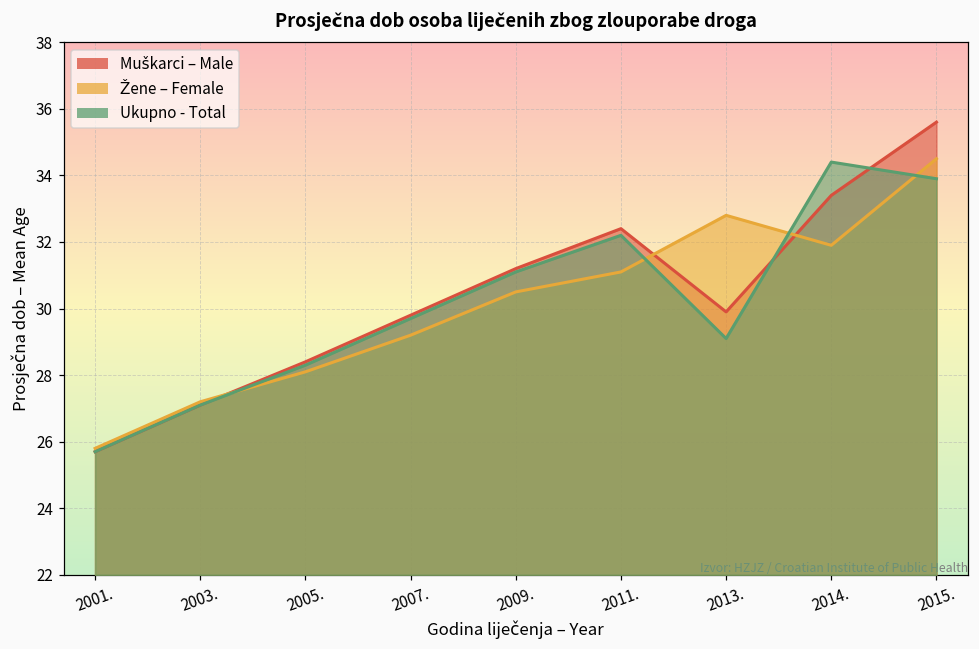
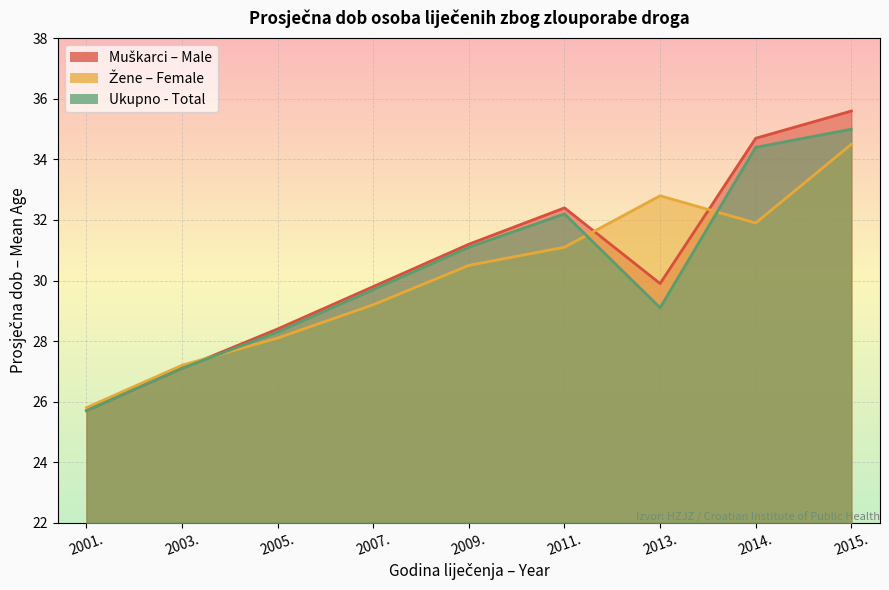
  {
    "Muškarci – Male": {
      "2005.": 28.4,
      "2007.": 29.8,
      "2009.": 31.2,
      "2011.": 32.4,
      "2013.": 29.9,
-     "2014.": 33.4,
+     "2014.": 34.7,
      "2015.": 35.6
    },
    "Žene – Female": {
      "2001.": 25.8,
      "2003.": 27.2,
      "2005.": 28.1,
      "2007.": 29.2,
      "2009.": 30.5,
      "2011.": 31.1,
      "2013.": 32.8,
      "2014.": 31.9,
      "2015.": 34.5
    },
    "Ukupno - Total": {
      "2005.": 28.3,
      "2007.": 29.7,
      "2009.": 31.1,
      "2011.": 32.2,
      "2013.": 29.1,
      "2014.": 34.4,
-     "2015.": 33.9
+     "2015.": 35.0
    }
  }
